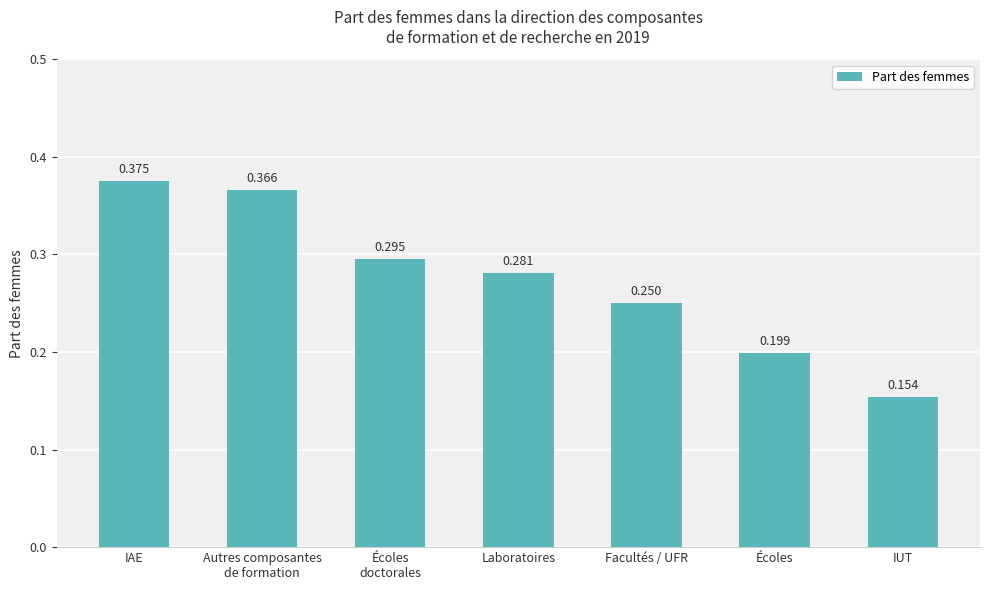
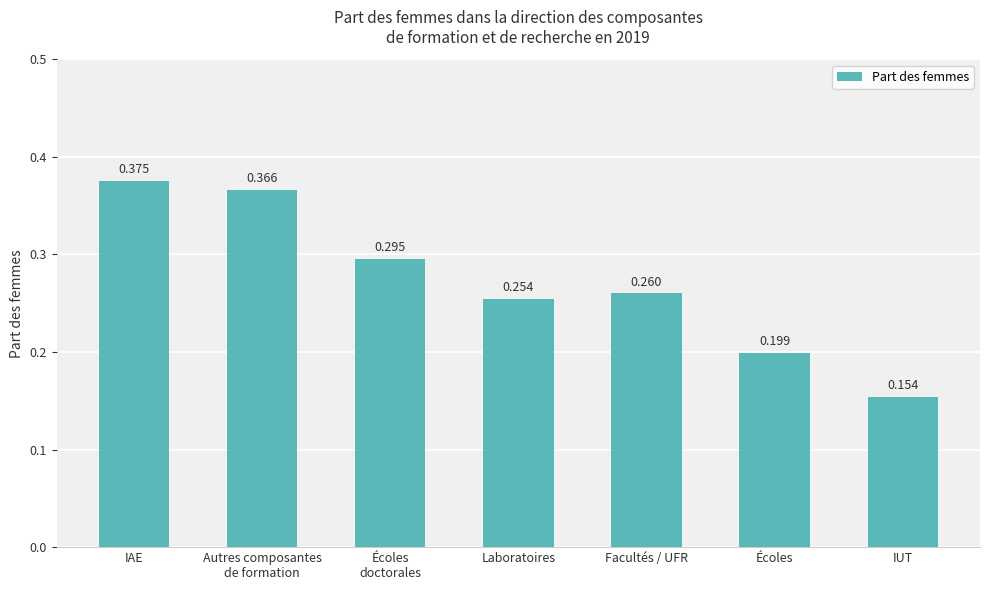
  {
    "IAE": 0.375,
    "Autres composantes de formation": 0.366,
    "Écoles doctorales": 0.295,
-   "Laboratoires": 0.281,
-   "Facultés / UFR": 0.250,
+   "Laboratoires": 0.254,
+   "Facultés / UFR": 0.260,
    "Écoles": 0.199,
    "IUT": 0.154
  }
